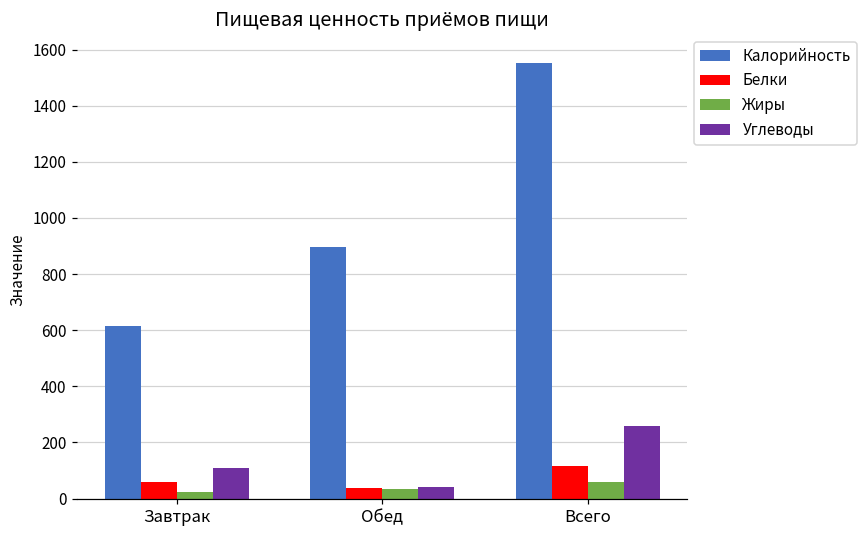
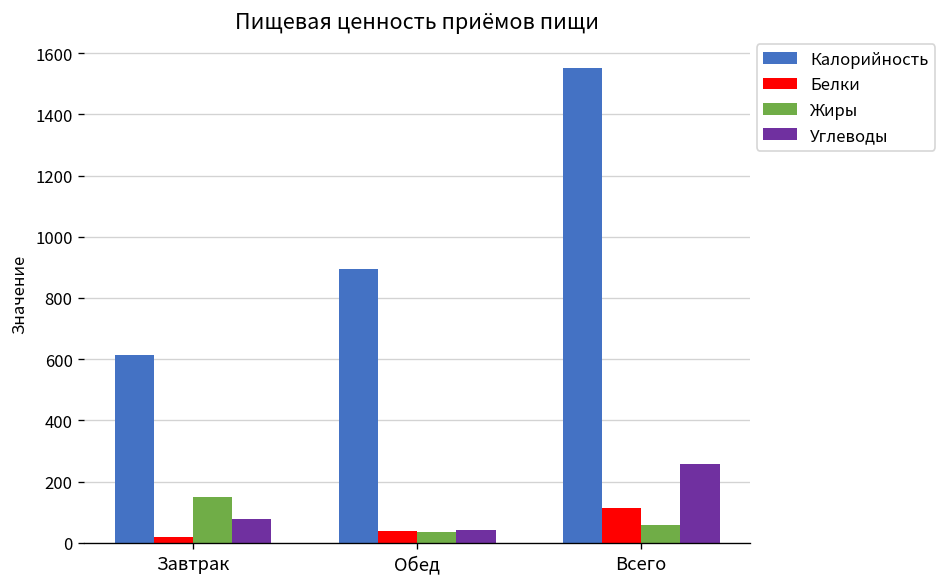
  {
    "Калорийность": {
      "Завтрак": 610,
      "Обед": 900,
      "Всего": 1550
    },
    "Белки": {
-     "Завтрак": 60,
+     "Завтрак": 20,
      "Обед": 40,
      "Всего": 110
    },
    "Жиры": {
-     "Завтрак": 20,
+     "Завтрак": 150,
      "Обед": 30,
      "Всего": 60
    },
    "Углеводы": {
-     "Завтрак": 110,
+     "Завтрак": 80,
      "Обед": 40,
      "Всего": 260
    }
  }
